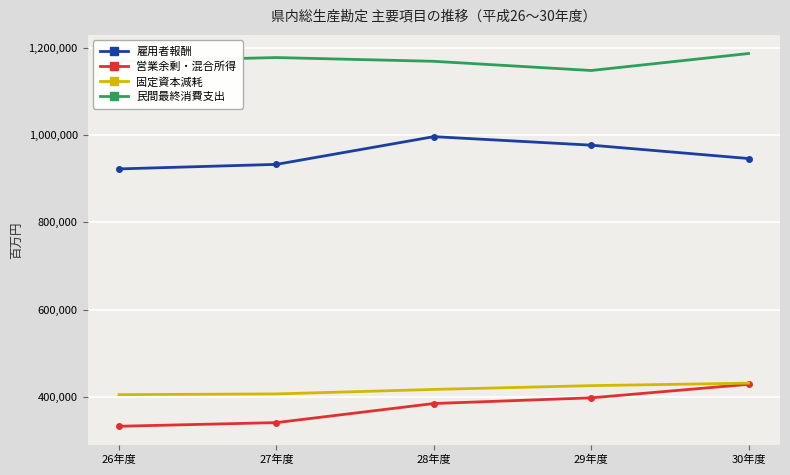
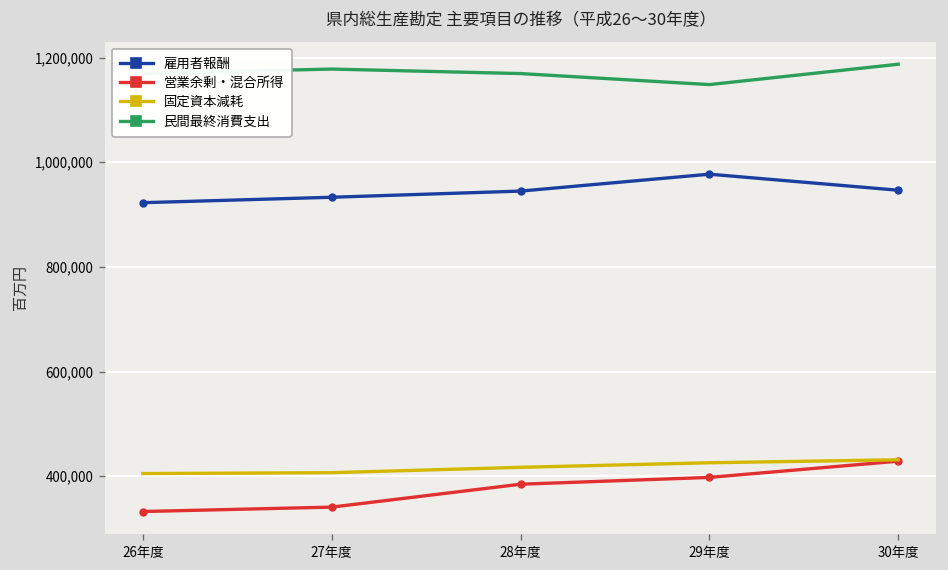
  {
    "雇用者報酬": {
      "26年度": "920,000",
      "27年度": "930,000",
-     "28年度": "1,000,000",
+     "28年度": "940,000",
      "29年度": "980,000",
      "30年度": "950,000"
    },
    "営業余剰・混合所得": {
      "26年度": "330,000",
      "27年度": "340,000",
      "28年度": "380,000",
      "29年度": "400,000"
    },
    "固定資本減耗": {
      "26年度": "410,000",
      "27年度": "410,000",
      "28年度": "420,000",
      "29年度": "430,000"
    },
    "民間最終消費支出": {
      "27年度": "1,180,000",
      "28年度": "1,170,000",
      "29年度": "1,150,000",
      "30年度": "1,190,000"
    }
  }
